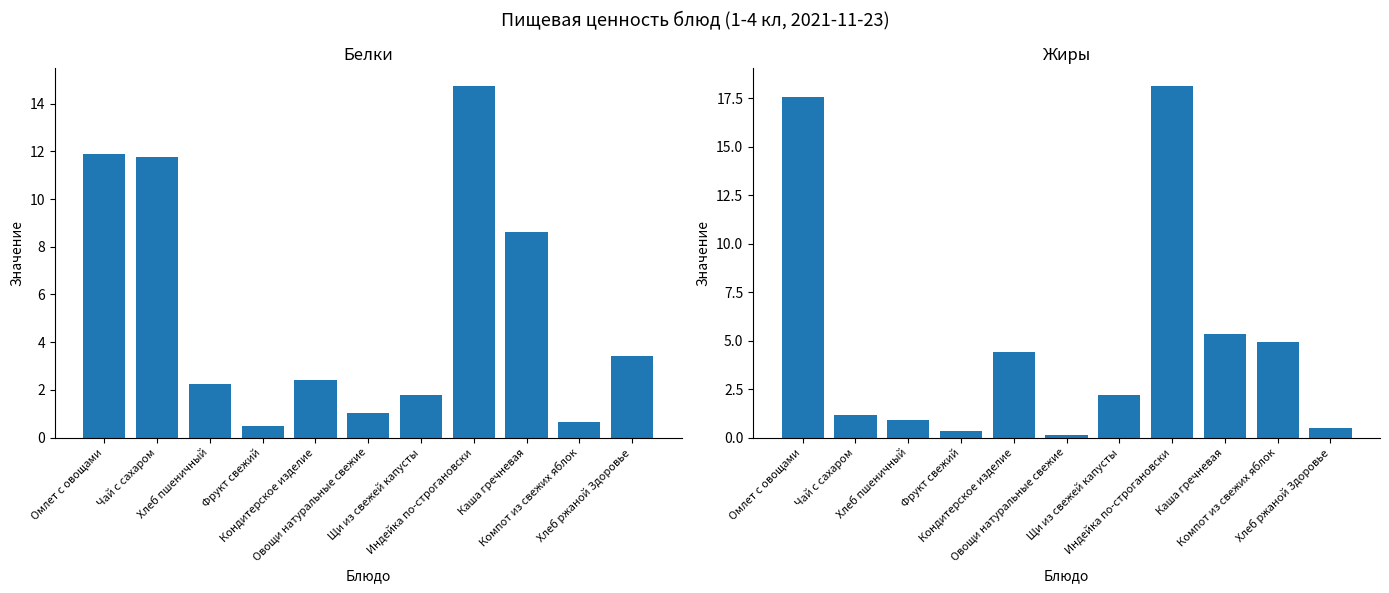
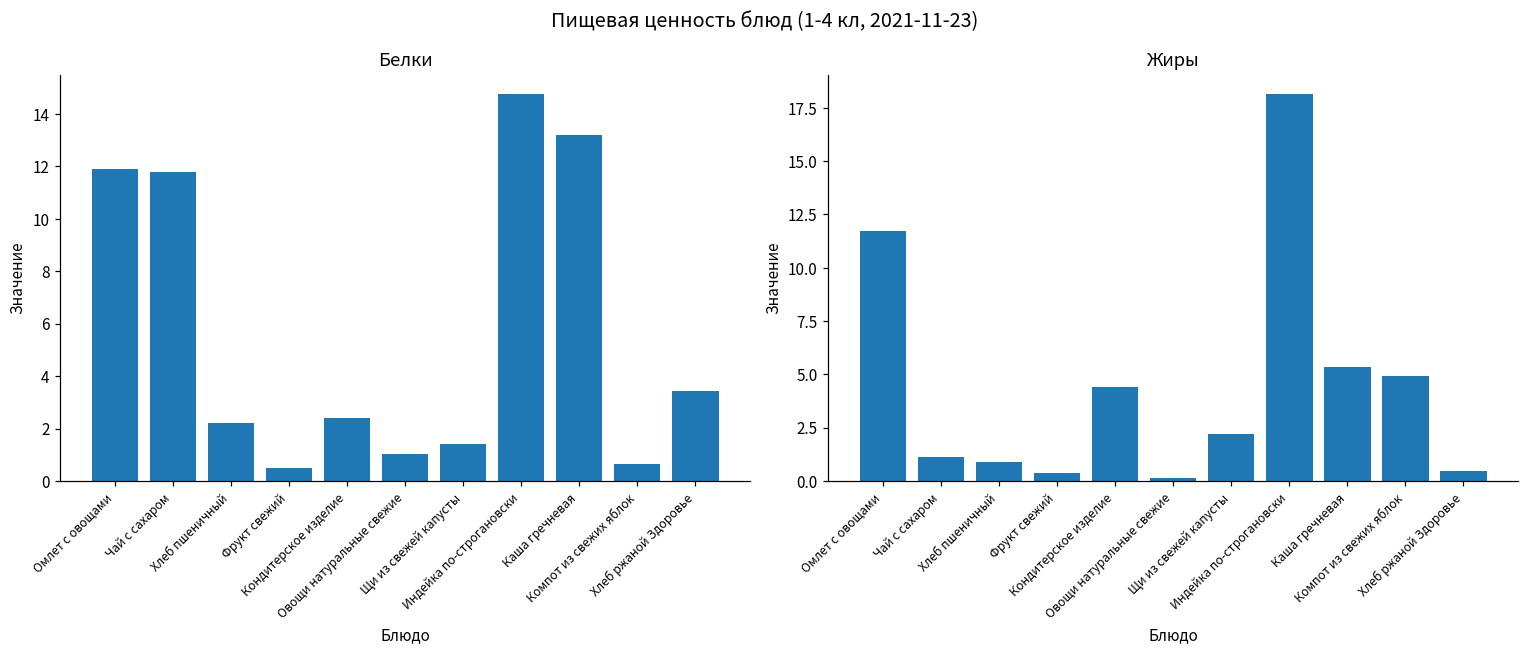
  {
    "Белки": {
      "Омлет с овощами": 11.9,
      "Чай с сахаром": 11.8,
      "Хлеб пшеничный": 2.2,
      "Фрукт свежий": 0.5,
      "Кондитерское изделие": 2.4,
      "Овощи натуральные свежие": 1.0,
-     "Щи из свежей капусты": 1.8,
+     "Щи из свежей капусты": 1.4,
      "Индейка по-строгановски": 14.8,
-     "Каша гречневая": 8.6,
+     "Каша гречневая": 13.2,
      "Компот из свежих яблок": 0.7,
      "Хлеб ржаной Здоровье": 3.4
    },
    "Жиры": {
-     "Омлет с овощами": 17.6,
+     "Омлет с овощами": 11.7,
      "Чай с сахаром": 1.1,
      "Хлеб пшеничный": 0.9,
      "Фрукт свежий": 0.4,
      "Кондитерское изделие": 4.4,
      "Щи из свежей капусты": 2.2,
      "Индейка по-строгановски": 18.1,
      "Каша гречневая": 5.3,
      "Компот из свежих яблок": 4.9,
      "Хлеб ржаной Здоровье": 0.5
    }
  }
